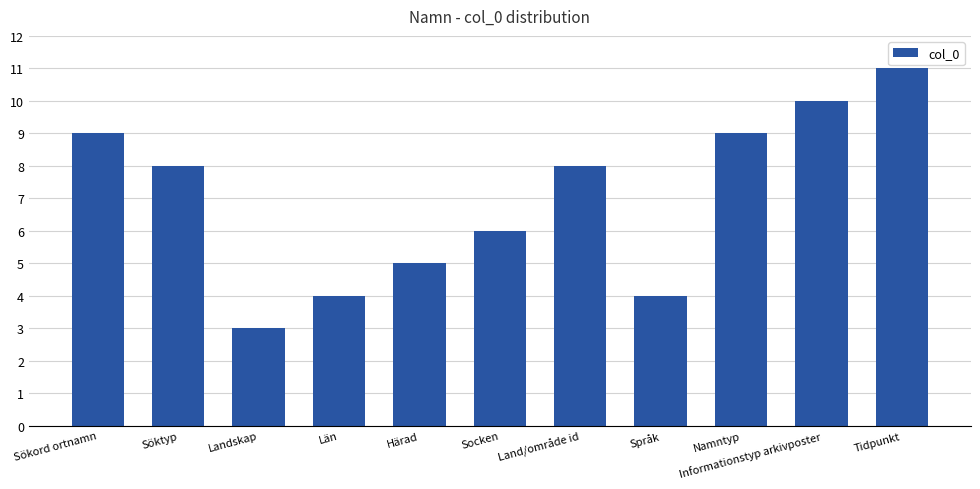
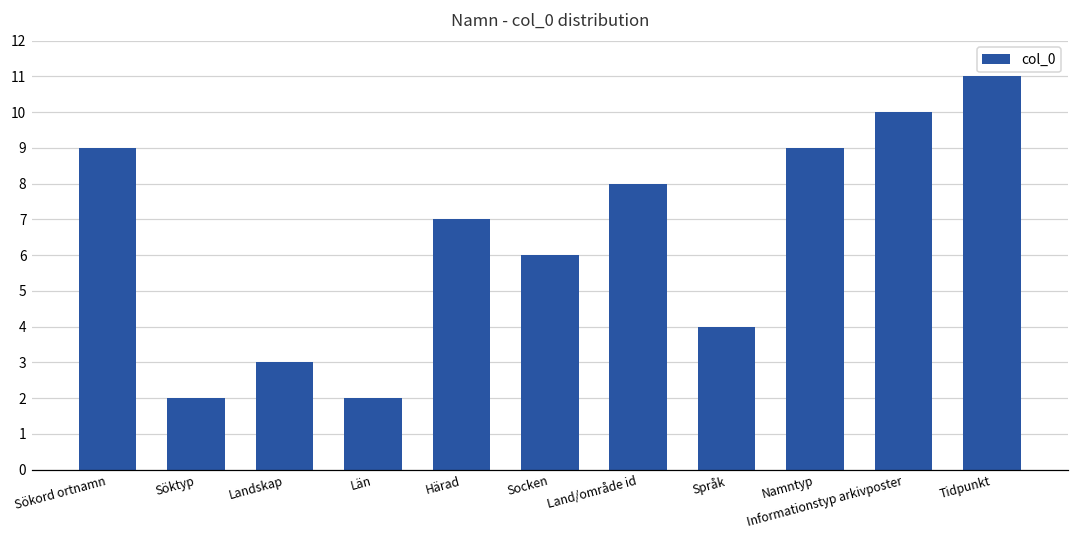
  {
    "Sökord ortnamn": 9,
-   "Söktyp": 8,
+   "Söktyp": 2,
    "Landskap": 3,
-   "Län": 4,
-   "Härad": 5,
+   "Län": 2,
+   "Härad": 7,
    "Socken": 6,
    "Land/område id": 8,
    "Språk": 4,
    "Namntyp": 9,
    "Informationstyp arkivposter": 10,
    "Tidpunkt": 11
  }
